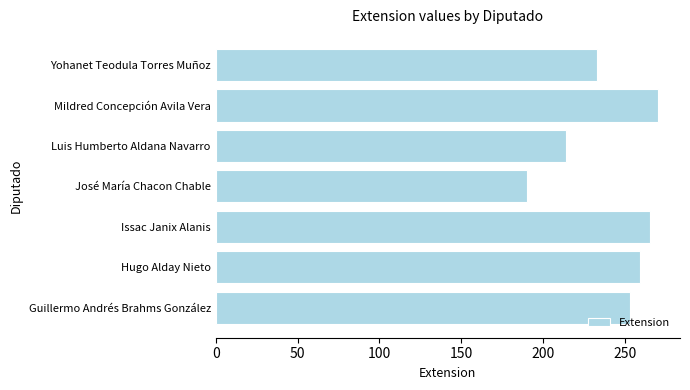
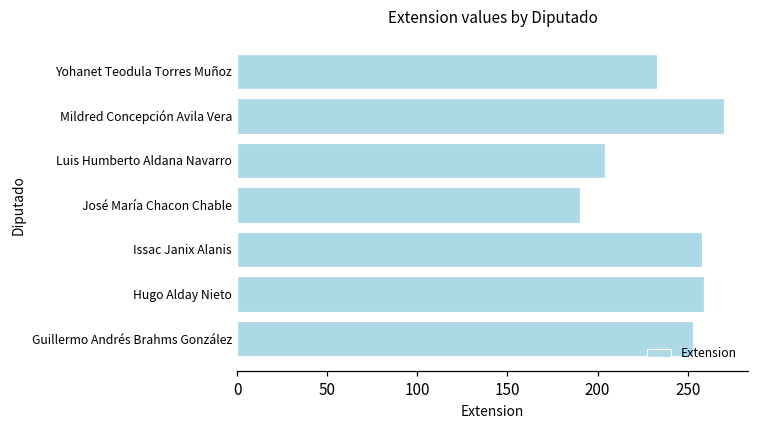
  {
    "Yohanet Teodula Torres Muñoz": 233,
    "Mildred Concepción Avila Vera": 270,
-   "Luis Humberto Aldana Navarro": 214,
+   "Luis Humberto Aldana Navarro": 204,
    "José María Chacon Chable": 190,
-   "Issac Janix Alanis": 265,
+   "Issac Janix Alanis": 258,
    "Hugo Alday Nieto": 259,
    "Guillermo Andrés Brahms González": 253
  }
